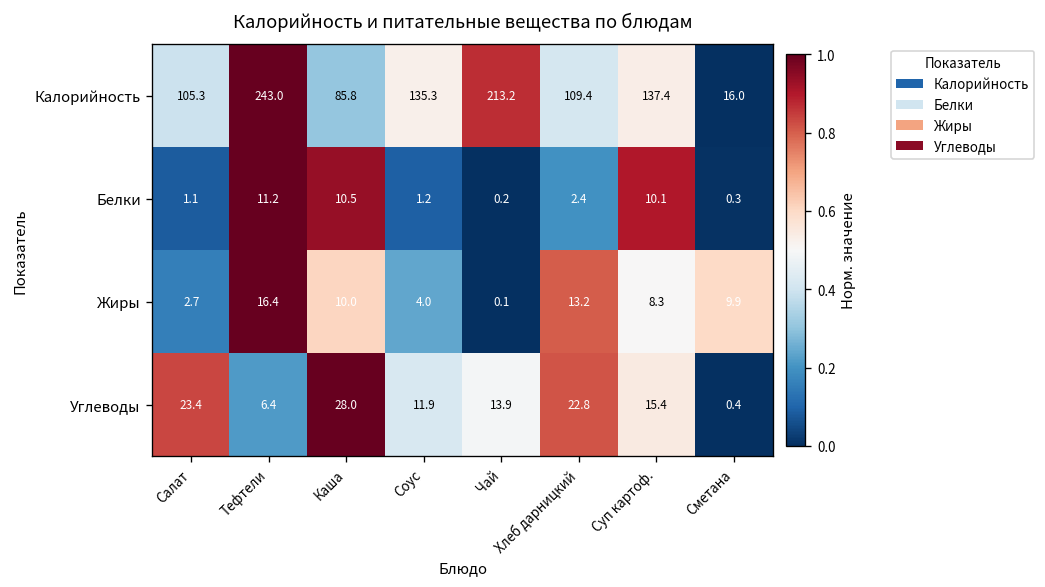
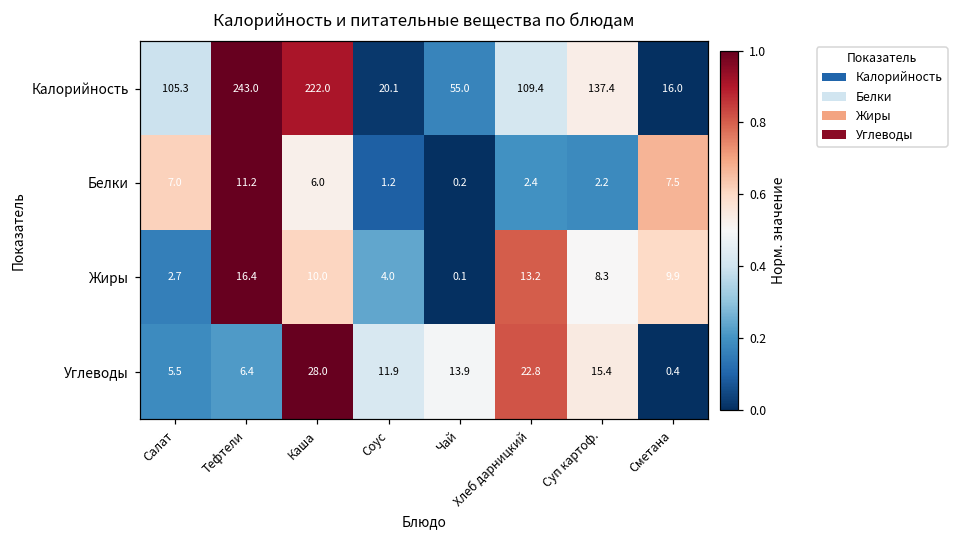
  {
    "Калорийность": {
      "Салат": 105.3,
      "Тефтели": 243.0,
-     "Каша": 85.8,
-     "Соус": 135.3,
-     "Чай": 213.2,
+     "Каша": 222.0,
+     "Соус": 20.1,
+     "Чай": 55.0,
      "Хлеб дарницкий": 109.4,
      "Суп картоф.": 137.4,
      "Сметана": 16.0
    },
    "Белки": {
-     "Салат": 1.1,
+     "Салат": 7.0,
      "Тефтели": 11.2,
-     "Каша": 10.5,
+     "Каша": 6.0,
      "Соус": 1.2,
      "Чай": 0.2,
      "Хлеб дарницкий": 2.4,
-     "Суп картоф.": 10.1,
-     "Сметана": 0.3
+     "Суп картоф.": 2.2,
+     "Сметана": 7.5
    },
    "Жиры": {
      "Салат": 2.7,
      "Тефтели": 16.4,
      "Каша": 10.0,
      "Соус": 4.0,
      "Чай": 0.1,
      "Хлеб дарницкий": 13.2,
      "Суп картоф.": 8.3,
      "Сметана": 9.9
    },
    "Углеводы": {
-     "Салат": 23.4,
+     "Салат": 5.5,
      "Тефтели": 6.4,
      "Каша": 28.0,
      "Соус": 11.9,
      "Чай": 13.9,
      "Хлеб дарницкий": 22.8,
      "Суп картоф.": 15.4,
      "Сметана": 0.4
    }
  }
